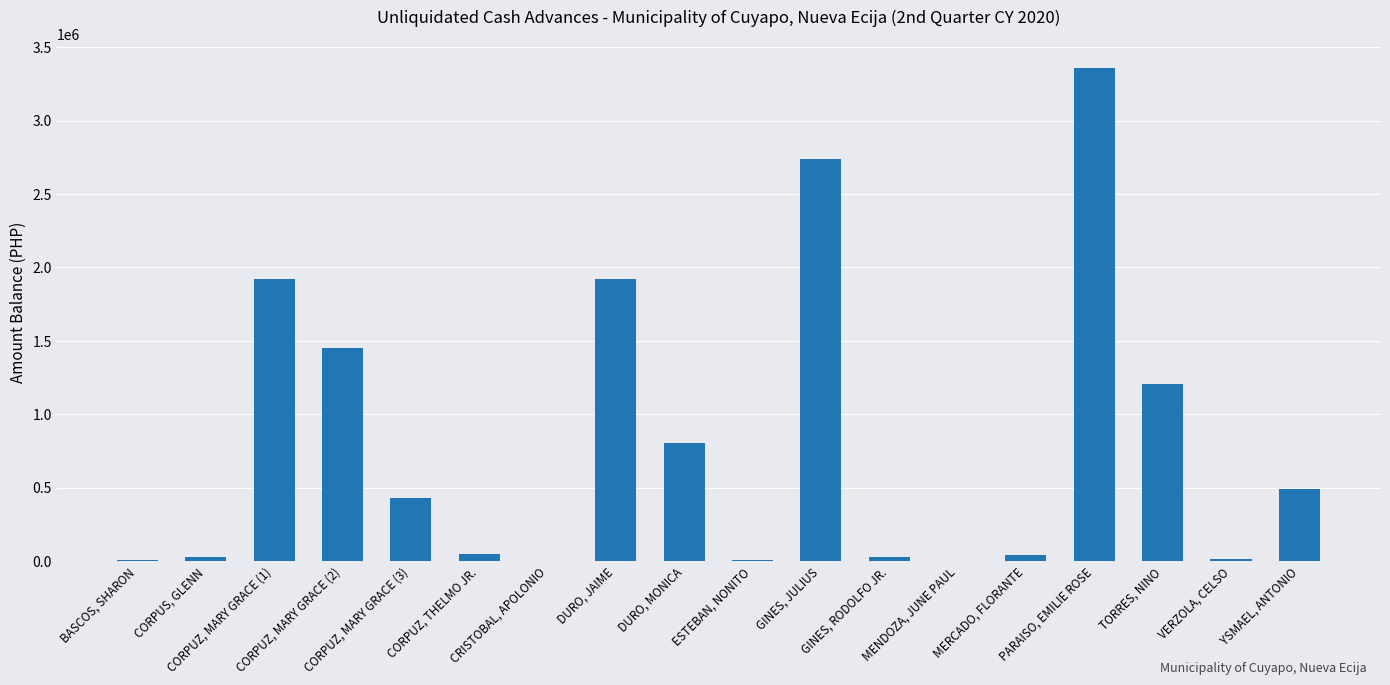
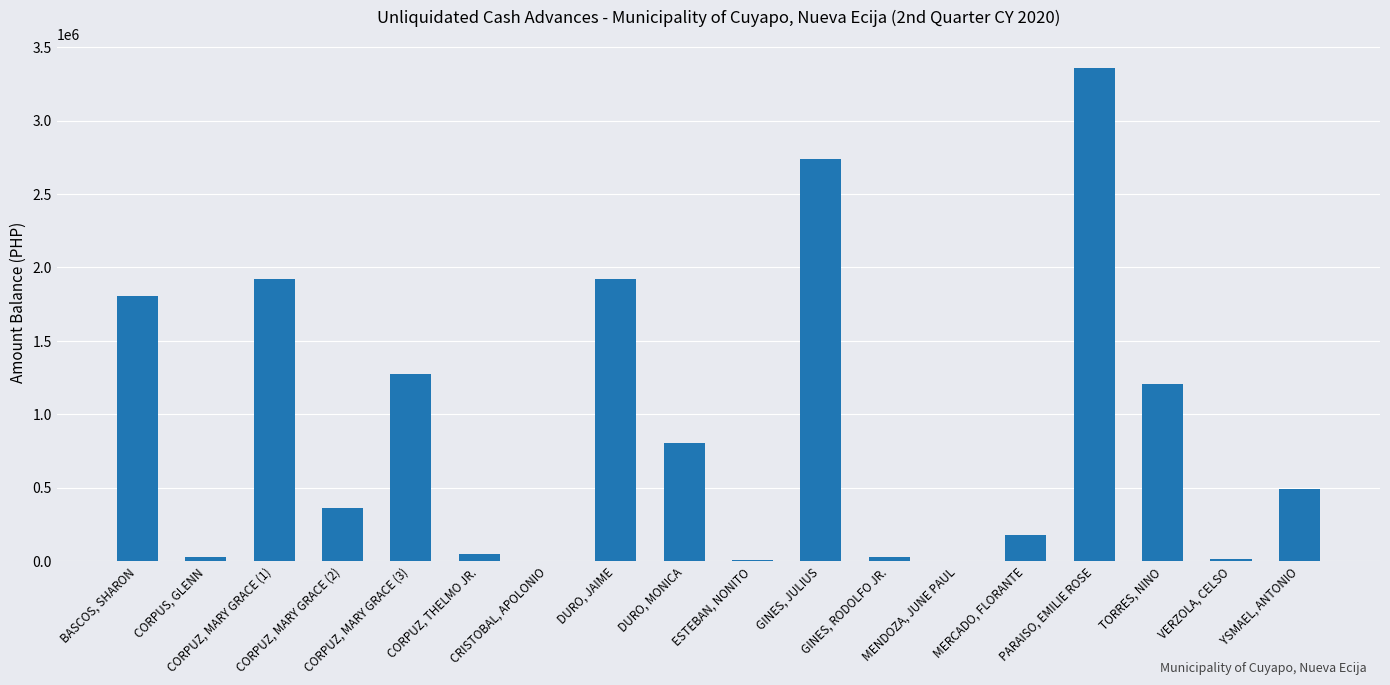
  {
-   "BASCOS, SHARON": 10000,
+   "BASCOS, SHARON": 1810000,
    "CORPUS, GLENN": 30000,
    "CORPUZ, MARY GRACE (1)": 1920000,
-   "CORPUZ, MARY GRACE (2)": 1450000,
-   "CORPUZ, MARY GRACE (3)": 430000,
+   "CORPUZ, MARY GRACE (2)": 360000,
+   "CORPUZ, MARY GRACE (3)": 1270000,
    "CORPUZ, THELMO JR.": 50000,
    "DURO, JAIME": 1920000,
    "DURO, MONICA": 800000,
    "GINES, JULIUS": 2740000,
    "GINES, RODOLFO JR.": 30000,
-   "MERCADO, FLORANTE": 40000,
+   "MERCADO, FLORANTE": 180000,
    "PARAISO, EMILIE ROSE": 3350000,
    "TORRES, NINO": 1200000,
    "YSMAEL, ANTONIO": 490000
  }
